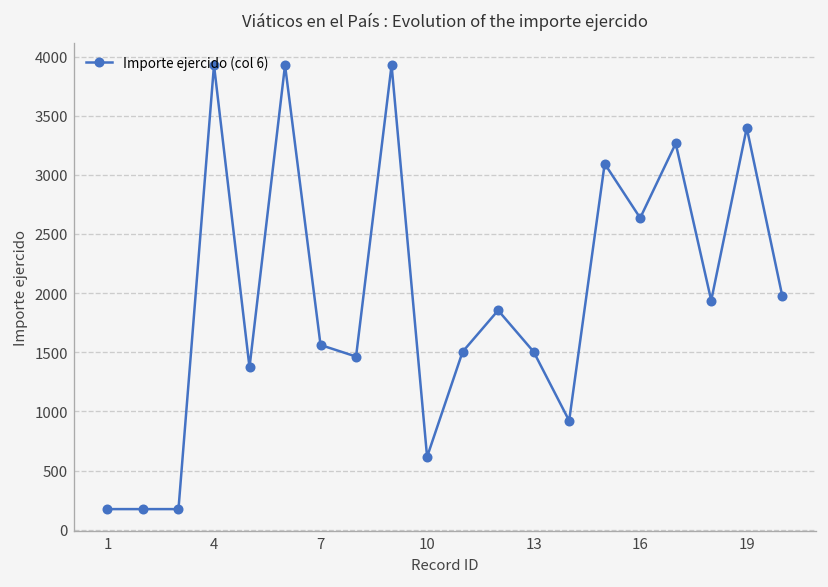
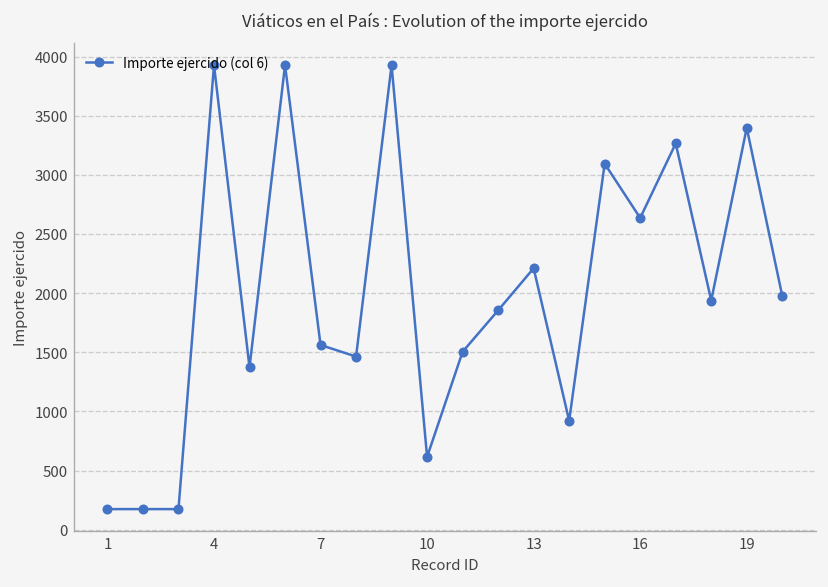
  {
    "1": 200,
    "4": 3900,
    "7": 1600,
    "10": 600,
-   "13": 1500,
+   "13": 2200,
    "16": 2600,
    "19": 3400
  }
